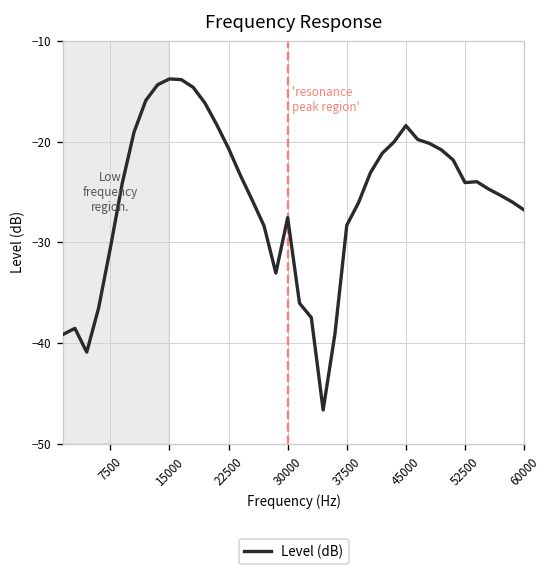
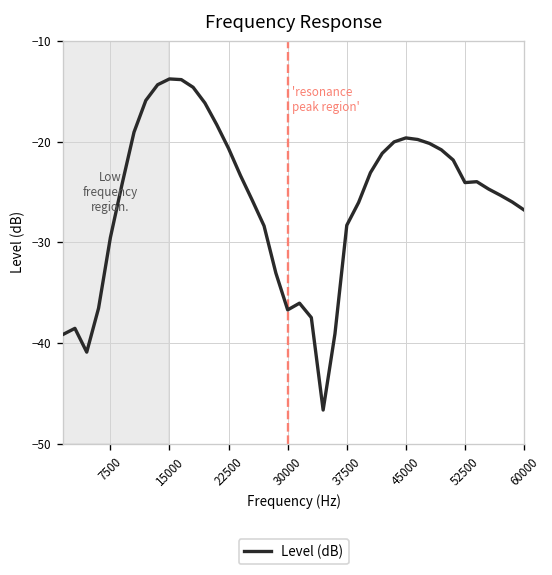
  {
-   "7500": -31,
+   "7500": -30,
    "15000": -14,
    "22500": -21,
-   "30000": -28,
+   "30000": -37,
    "37500": -28,
-   "45000": -18,
+   "45000": -20,
    "52500": -24,
    "60000": -27
  }
